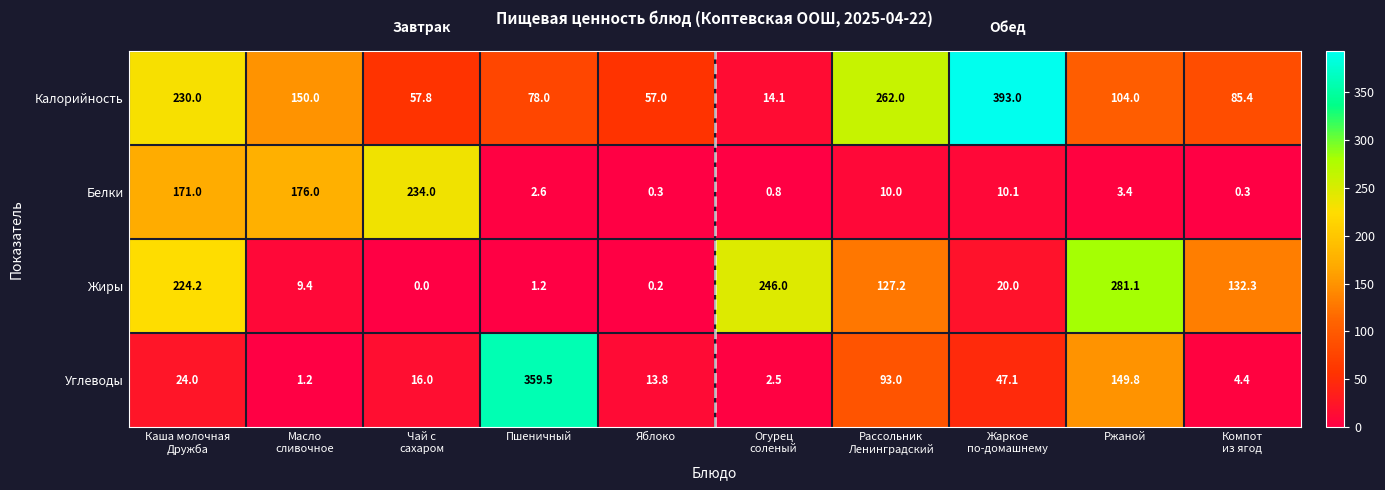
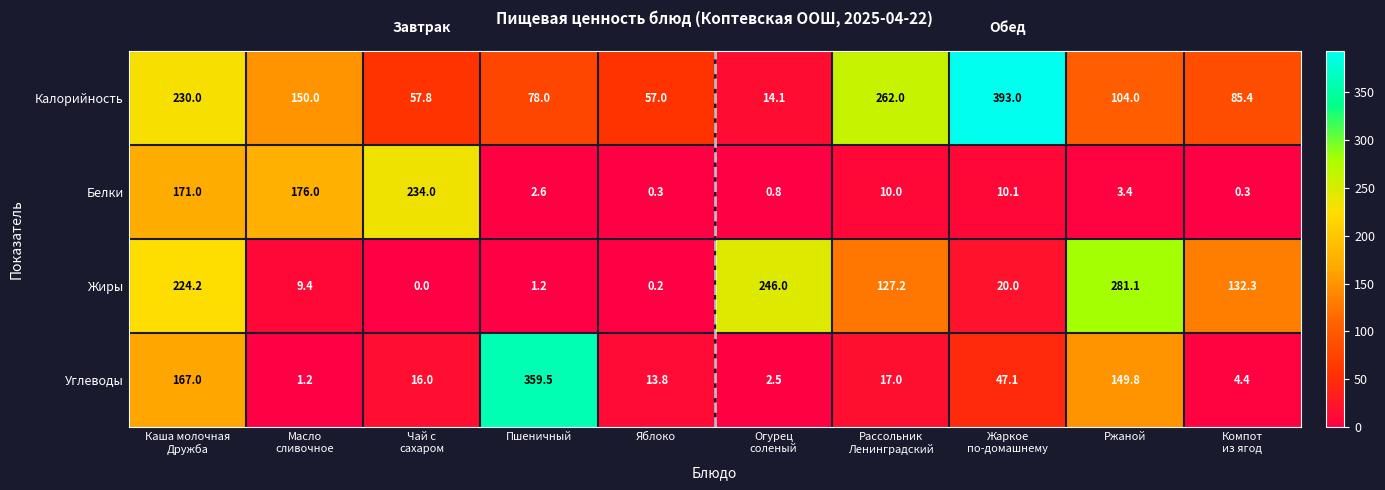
  {
    "Калорийность": {
      "Каша молочная Дружба": 230.0,
      "Масло сливочное": 150.0,
      "Чай с сахаром": 57.8,
      "Пшеничный": 78.0,
      "Яблоко": 57.0,
      "Огурец соленый": 14.1,
      "Рассольник Ленинградский": 262.0,
      "Жаркое по-домашнему": 393.0,
      "Ржаной": 104.0,
      "Компот из ягод": 85.4
    },
    "Белки": {
      "Каша молочная Дружба": 171.0,
      "Масло сливочное": 176.0,
      "Чай с сахаром": 234.0,
      "Пшеничный": 2.6,
      "Яблоко": 0.3,
      "Огурец соленый": 0.8,
      "Рассольник Ленинградский": 10.0,
      "Жаркое по-домашнему": 10.1,
      "Ржаной": 3.4,
      "Компот из ягод": 0.3
    },
    "Жиры": {
      "Каша молочная Дружба": 224.2,
      "Масло сливочное": 9.4,
      "Чай с сахаром": 0.0,
      "Пшеничный": 1.2,
      "Яблоко": 0.2,
      "Огурец соленый": 246.0,
      "Рассольник Ленинградский": 127.2,
      "Жаркое по-домашнему": 20.0,
      "Ржаной": 281.1,
      "Компот из ягод": 132.3
    },
    "Углеводы": {
-     "Каша молочная Дружба": 24.0,
+     "Каша молочная Дружба": 167.0,
      "Масло сливочное": 1.2,
      "Чай с сахаром": 16.0,
      "Пшеничный": 359.5,
      "Яблоко": 13.8,
      "Огурец соленый": 2.5,
-     "Рассольник Ленинградский": 93.0,
+     "Рассольник Ленинградский": 17.0,
      "Жаркое по-домашнему": 47.1,
      "Ржаной": 149.8,
      "Компот из ягод": 4.4
    }
  }
